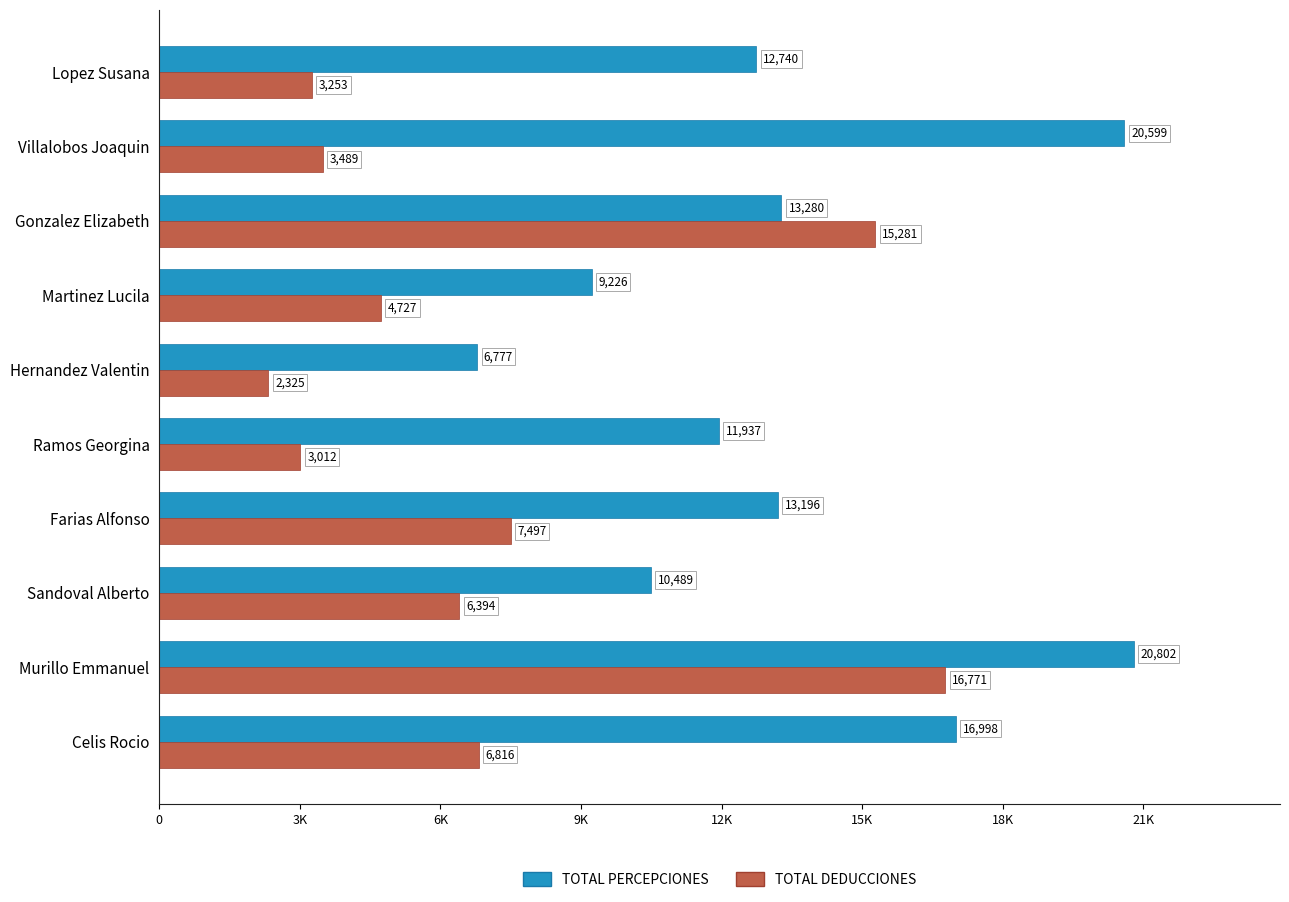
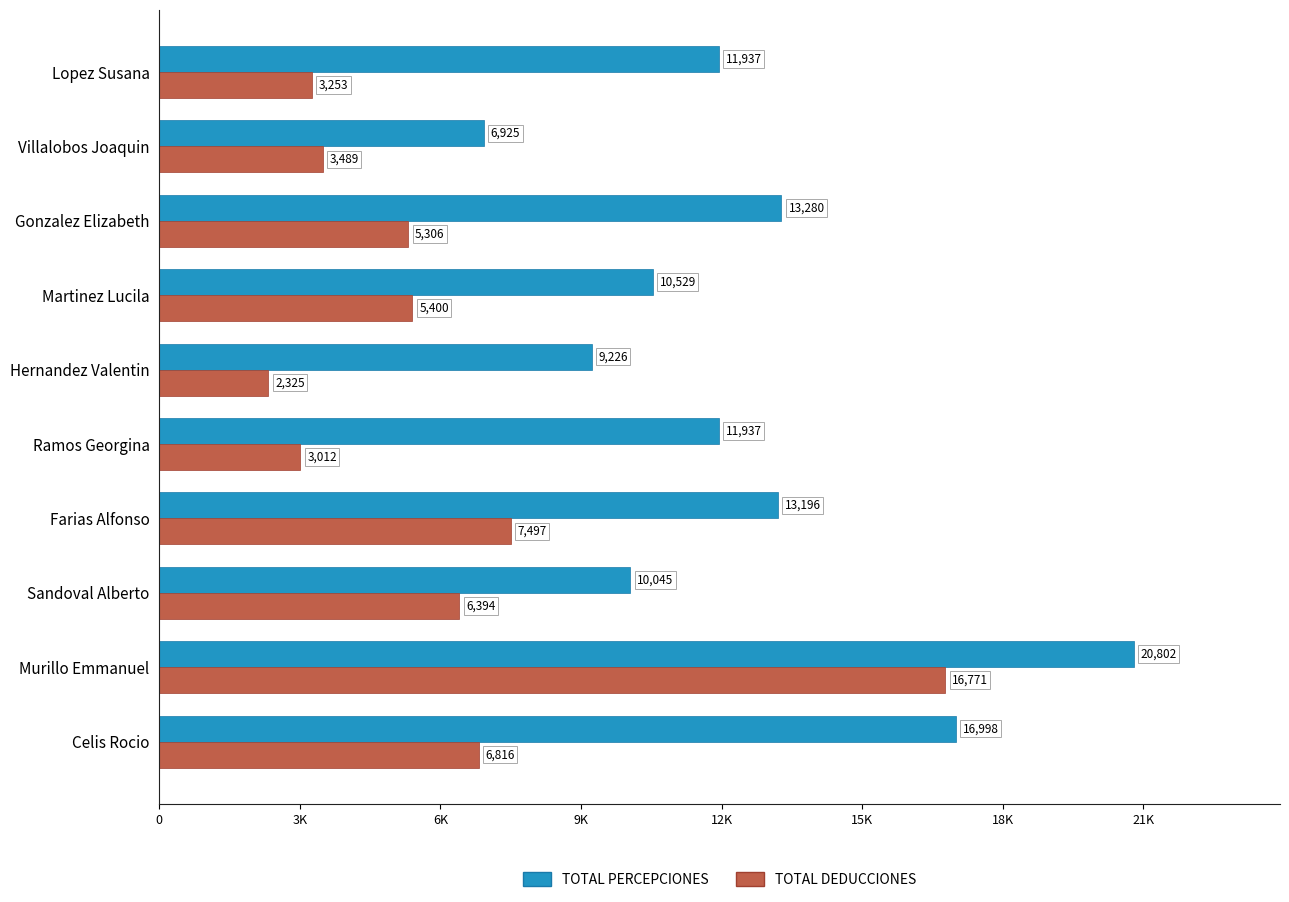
  {
    "TOTAL PERCEPCIONES": {
-     "Lopez Susana": "12,740",
-     "Villalobos Joaquin": "20,599",
-     "Martinez Lucila": "9,226",
-     "Hernandez Valentin": "6,777",
-     "Sandoval Alberto": "10,489"
+     "Lopez Susana": "11,937",
+     "Villalobos Joaquin": "6,925",
+     "Martinez Lucila": "10,529",
+     "Hernandez Valentin": "9,226",
+     "Sandoval Alberto": "10,045"
    },
    "TOTAL DEDUCCIONES": {
-     "Gonzalez Elizabeth": "15,281",
-     "Martinez Lucila": "4,727"
+     "Gonzalez Elizabeth": "5,306",
+     "Martinez Lucila": "5,400"
    }
  }
